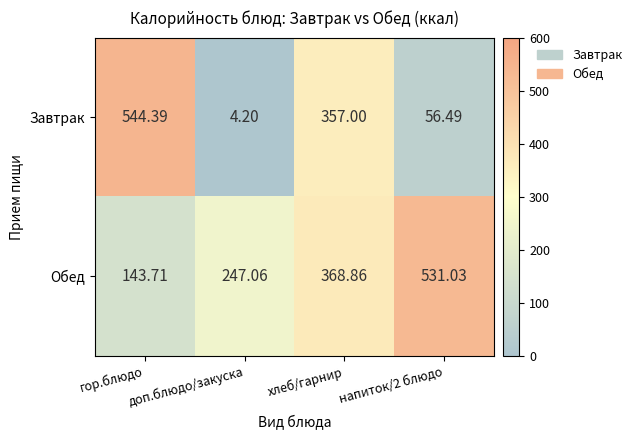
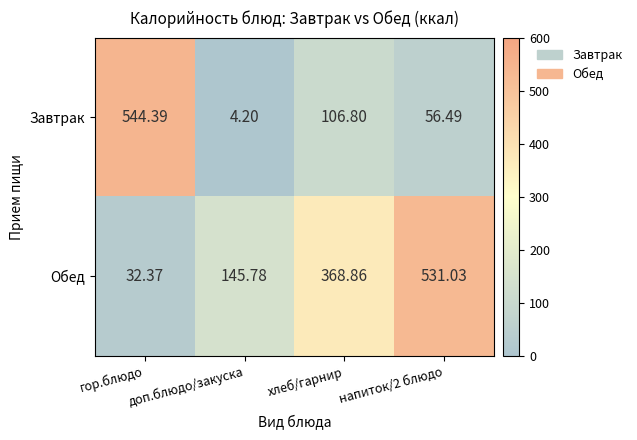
  {
    "Завтрак": {
      "гор.блюдо": 544.39,
      "доп.блюдо/закуска": 4.20,
-     "хлеб/гарнир": 357.00,
+     "хлеб/гарнир": 106.80,
      "напиток/2 блюдо": 56.49
    },
    "Обед": {
-     "гор.блюдо": 143.71,
-     "доп.блюдо/закуска": 247.06,
+     "гор.блюдо": 32.37,
+     "доп.блюдо/закуска": 145.78,
      "хлеб/гарнир": 368.86,
      "напиток/2 блюдо": 531.03
    }
  }
